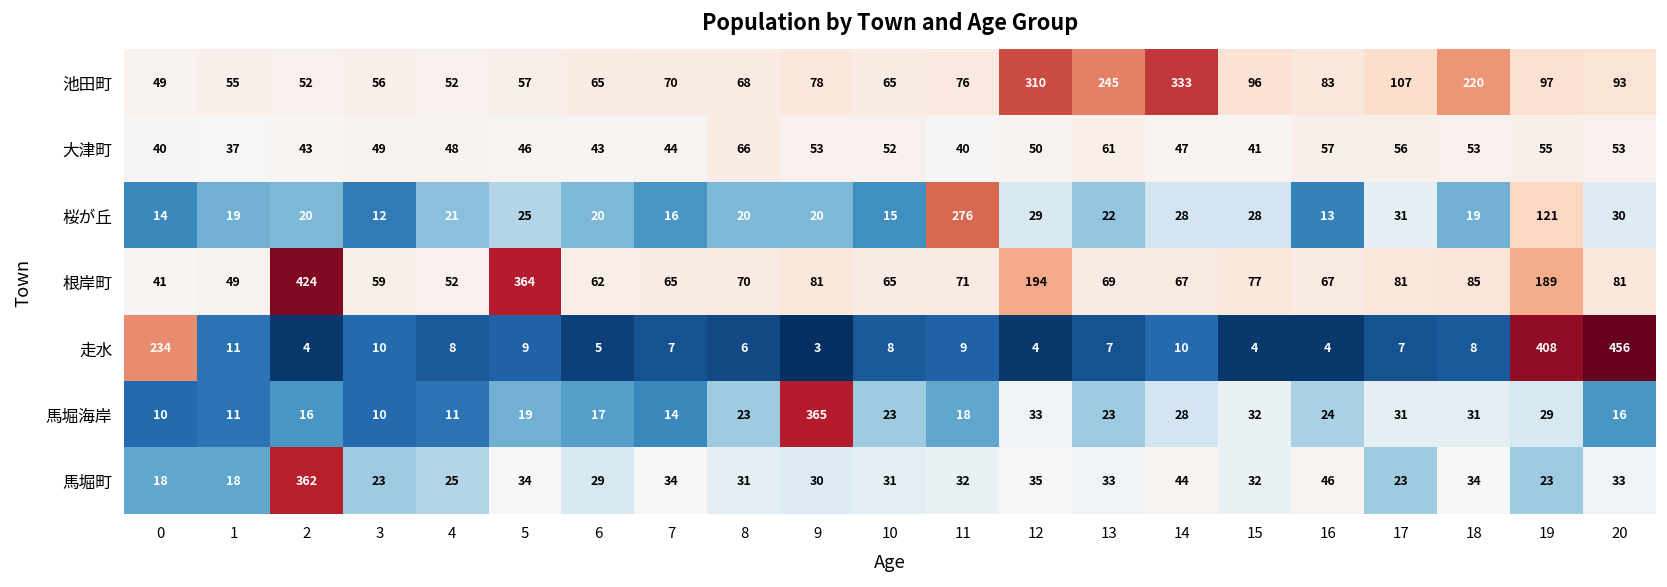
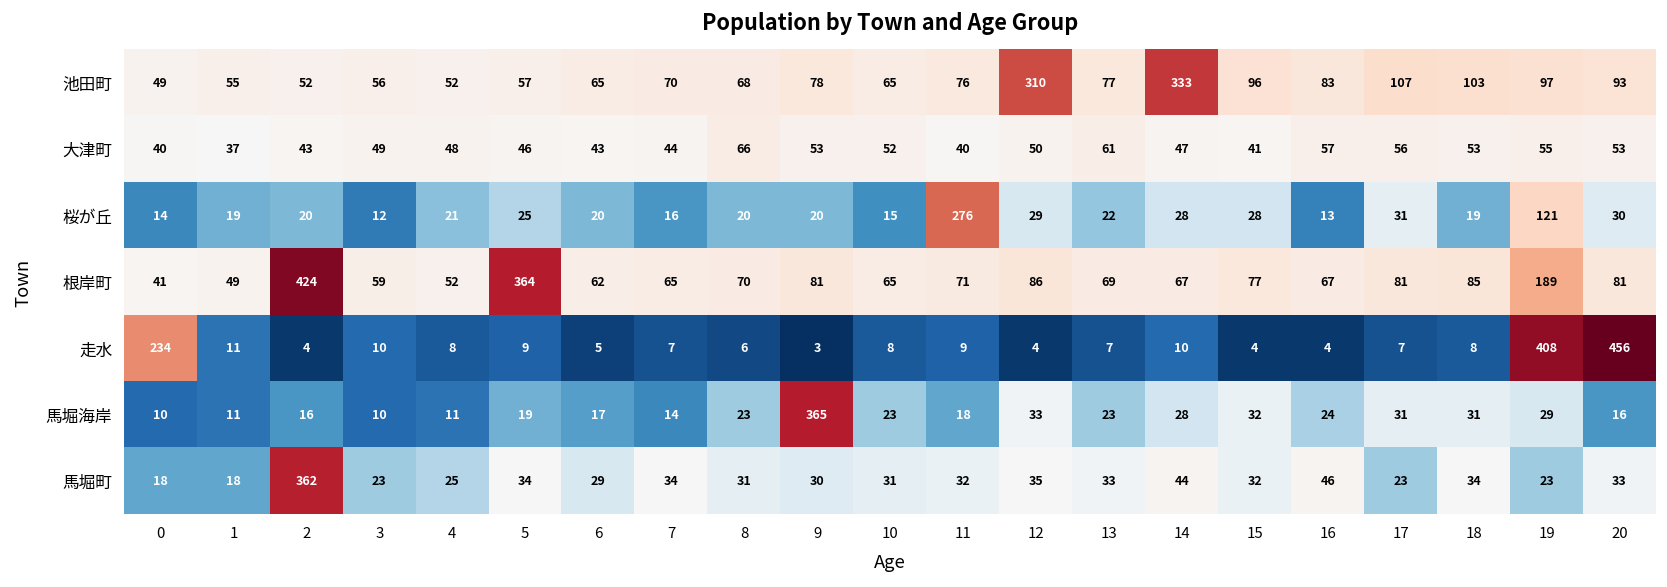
  {
    "池田町": {
      "0": 49,
      "1": 55,
      "2": 52,
      "3": 56,
      "4": 52,
      "5": 57,
      "6": 65,
      "7": 70,
      "8": 68,
      "9": 78,
      "10": 65,
      "11": 76,
      "12": 310,
-     "13": 245,
+     "13": 77,
      "14": 333,
      "15": 96,
      "16": 83,
      "17": 107,
-     "18": 220,
+     "18": 103,
      "19": 97,
      "20": 93
    },
    "大津町": {
      "0": 40,
      "1": 37,
      "2": 43,
      "3": 49,
      "4": 48,
      "5": 46,
      "6": 43,
      "7": 44,
      "8": 66,
      "9": 53,
      "10": 52,
      "11": 40,
      "12": 50,
      "13": 61,
      "14": 47,
      "15": 41,
      "16": 57,
      "17": 56,
      "18": 53,
      "19": 55,
      "20": 53
    },
    "桜が丘": {
      "0": 14,
      "1": 19,
      "2": 20,
      "3": 12,
      "4": 21,
      "5": 25,
      "6": 20,
      "7": 16,
      "8": 20,
      "9": 20,
      "10": 15,
      "11": 276,
      "12": 29,
      "13": 22,
      "14": 28,
      "15": 28,
      "16": 13,
      "17": 31,
      "18": 19,
      "19": 121,
      "20": 30
    },
    "根岸町": {
      "0": 41,
      "1": 49,
      "2": 424,
      "3": 59,
      "4": 52,
      "5": 364,
      "6": 62,
      "7": 65,
      "8": 70,
      "9": 81,
      "10": 65,
      "11": 71,
-     "12": 194,
+     "12": 86,
      "13": 69,
      "14": 67,
      "15": 77,
      "16": 67,
      "17": 81,
      "18": 85,
      "19": 189,
      "20": 81
    },
    "走水": {
      "0": 234,
      "1": 11,
      "2": 4,
      "3": 10,
      "4": 8,
      "5": 9,
      "6": 5,
      "7": 7,
      "8": 6,
      "9": 3,
      "10": 8,
      "11": 9,
      "12": 4,
      "13": 7,
      "14": 10,
      "15": 4,
      "16": 4,
      "17": 7,
      "18": 8,
      "19": 408,
      "20": 456
    },
    "馬堀海岸": {
      "0": 10,
      "1": 11,
      "2": 16,
      "3": 10,
      "4": 11,
      "5": 19,
      "6": 17,
      "7": 14,
      "8": 23,
      "9": 365,
      "10": 23,
      "11": 18,
      "12": 33,
      "13": 23,
      "14": 28,
      "15": 32,
      "16": 24,
      "17": 31,
      "18": 31,
      "19": 29,
      "20": 16
    },
    "馬堀町": {
      "0": 18,
      "1": 18,
      "2": 362,
      "3": 23,
      "4": 25,
      "5": 34,
      "6": 29,
      "7": 34,
      "8": 31,
      "9": 30,
      "10": 31,
      "11": 32,
      "12": 35,
      "13": 33,
      "14": 44,
      "15": 32,
      "16": 46,
      "17": 23,
      "18": 34,
      "19": 23,
      "20": 33
    }
  }
